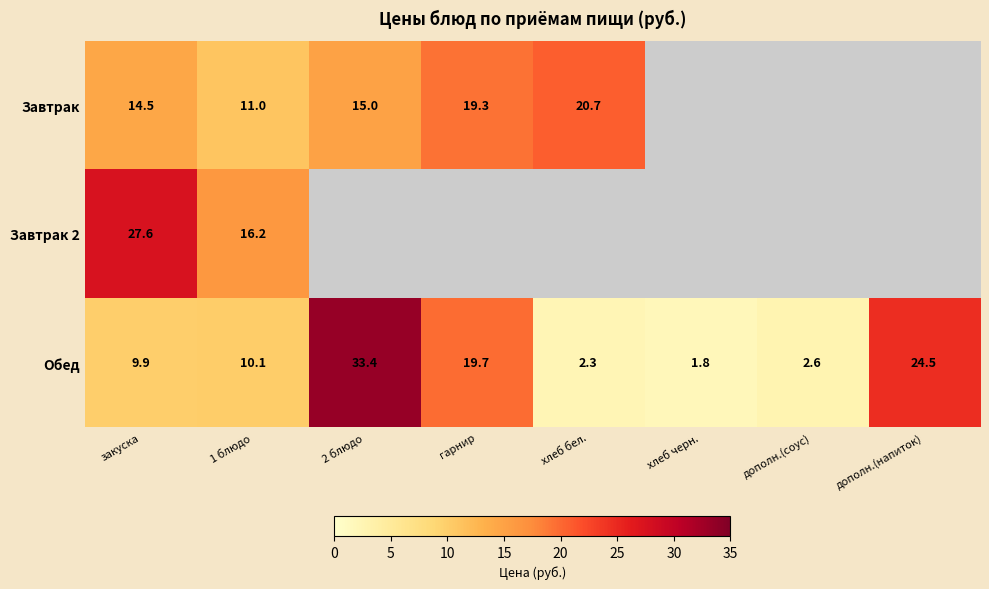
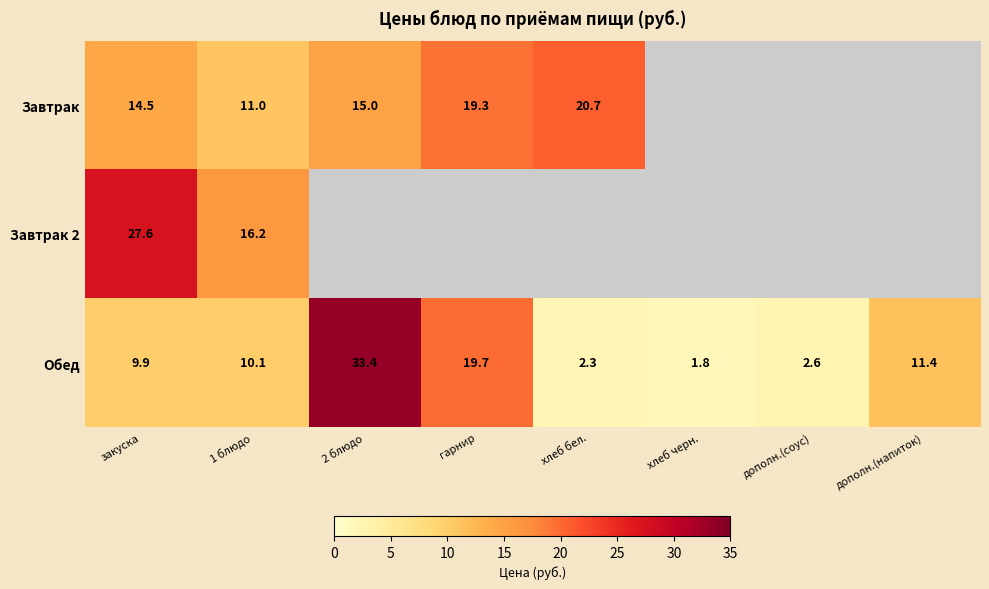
  {
    "Завтрак": {
      "закуска": 14.5,
      "1 блюдо": 11.0,
      "2 блюдо": 15.0,
      "гарнир": 19.3,
      "хлеб бел.": 20.7
    },
    "Завтрак 2": {
      "закуска": 27.6,
      "1 блюдо": 16.2
    },
    "Обед": {
      "закуска": 9.9,
      "1 блюдо": 10.1,
      "2 блюдо": 33.4,
      "гарнир": 19.7,
      "хлеб бел.": 2.3,
      "хлеб черн.": 1.8,
      "дополн.(соус)": 2.6,
-     "дополн.(напиток)": 24.5
+     "дополн.(напиток)": 11.4
    }
  }
